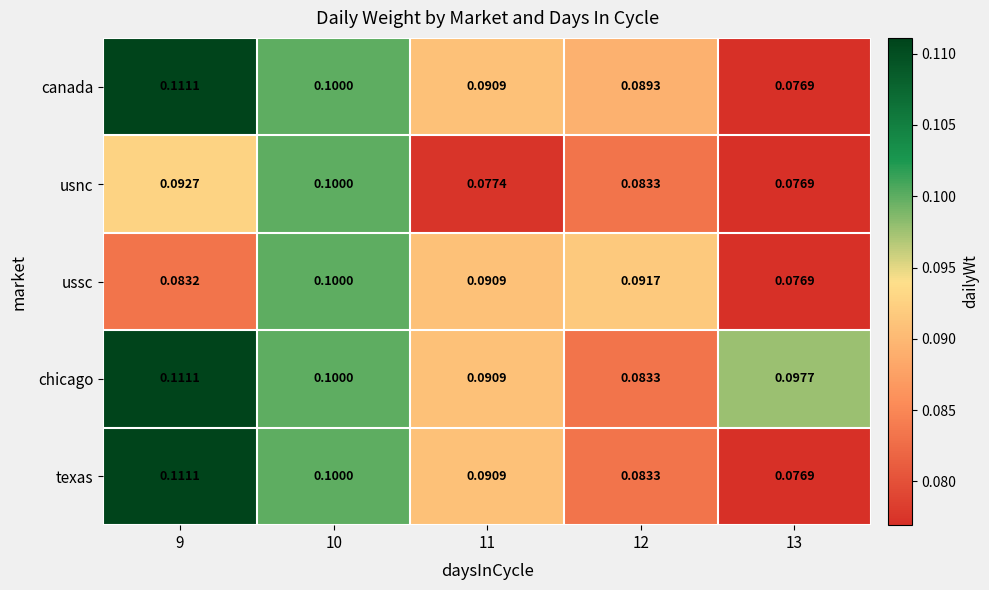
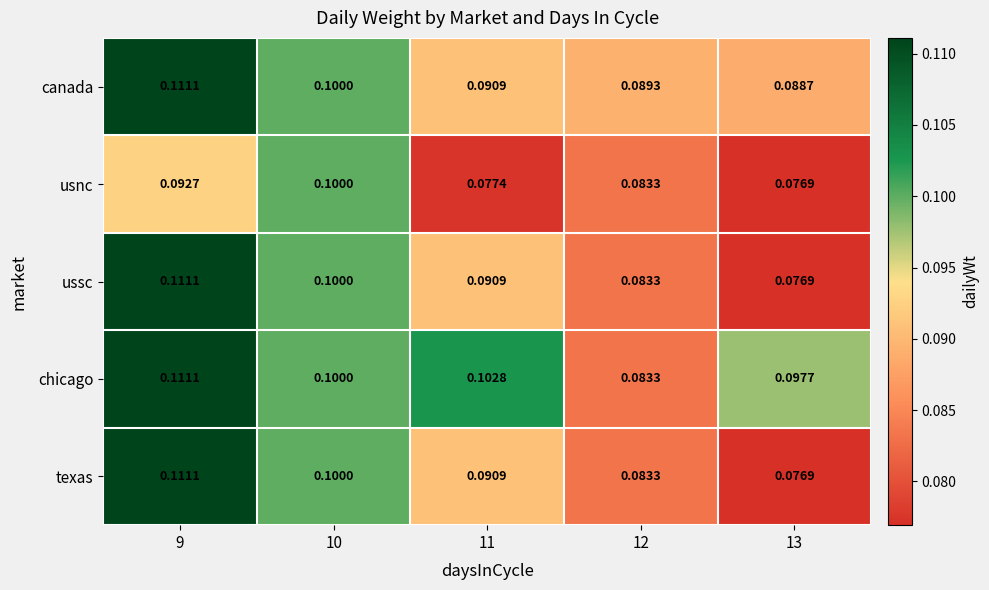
  {
    "canada": {
      "9": 0.1111,
      "10": 0.1000,
      "11": 0.0909,
      "12": 0.0893,
-     "13": 0.0769
+     "13": 0.0887
    },
    "usnc": {
      "9": 0.0927,
      "10": 0.1000,
      "11": 0.0774,
      "12": 0.0833,
      "13": 0.0769
    },
    "ussc": {
-     "9": 0.0832,
+     "9": 0.1111,
      "10": 0.1000,
      "11": 0.0909,
-     "12": 0.0917,
+     "12": 0.0833,
      "13": 0.0769
    },
    "chicago": {
      "9": 0.1111,
      "10": 0.1000,
-     "11": 0.0909,
+     "11": 0.1028,
      "12": 0.0833,
      "13": 0.0977
    },
    "texas": {
      "9": 0.1111,
      "10": 0.1000,
      "11": 0.0909,
      "12": 0.0833,
      "13": 0.0769
    }
  }
